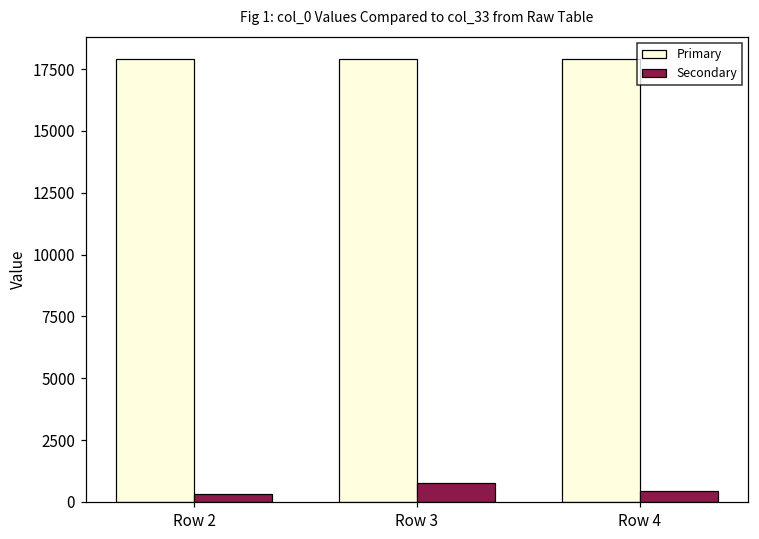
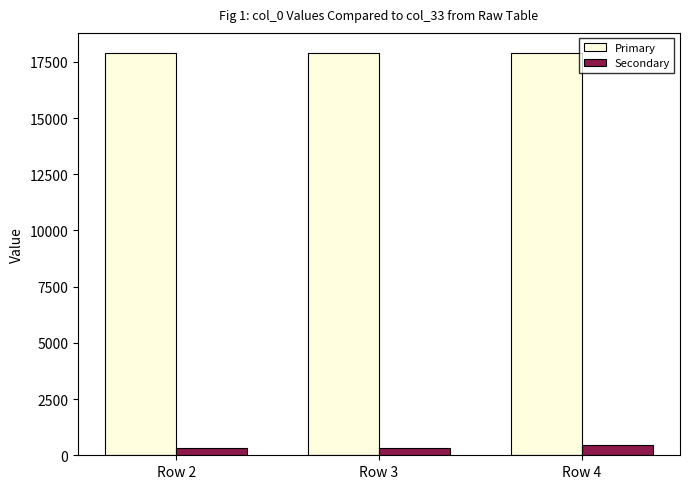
  {
    "Primary": {
      "Row 2": 17900,
      "Row 3": 17900,
      "Row 4": 17900
    },
    "Secondary": {
      "Row 2": 300,
-     "Row 3": 800,
+     "Row 3": 300,
      "Row 4": 400
    }
  }
